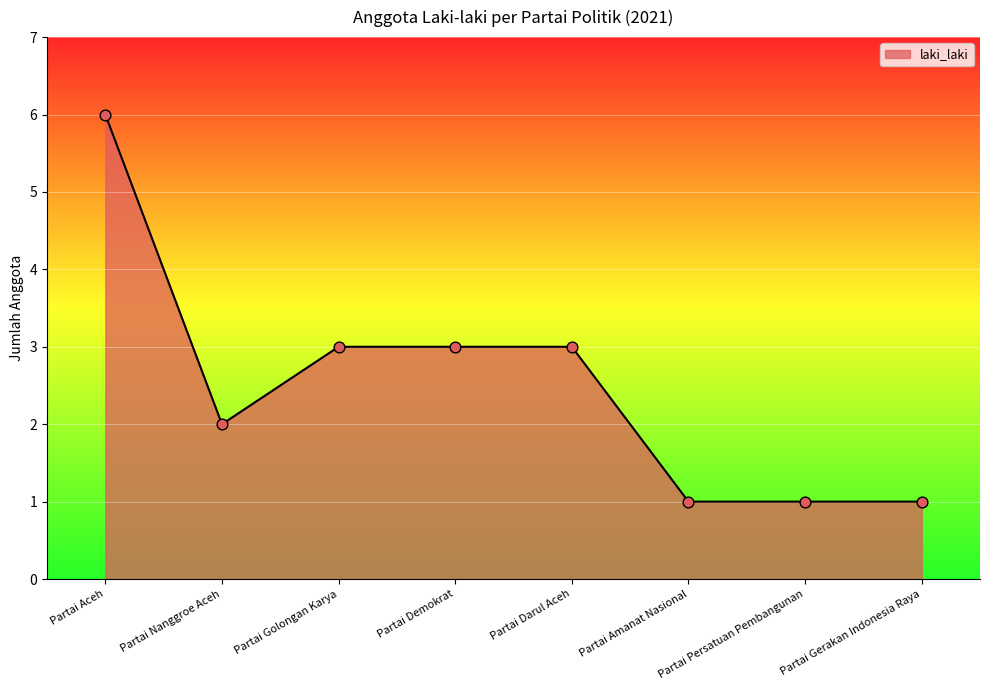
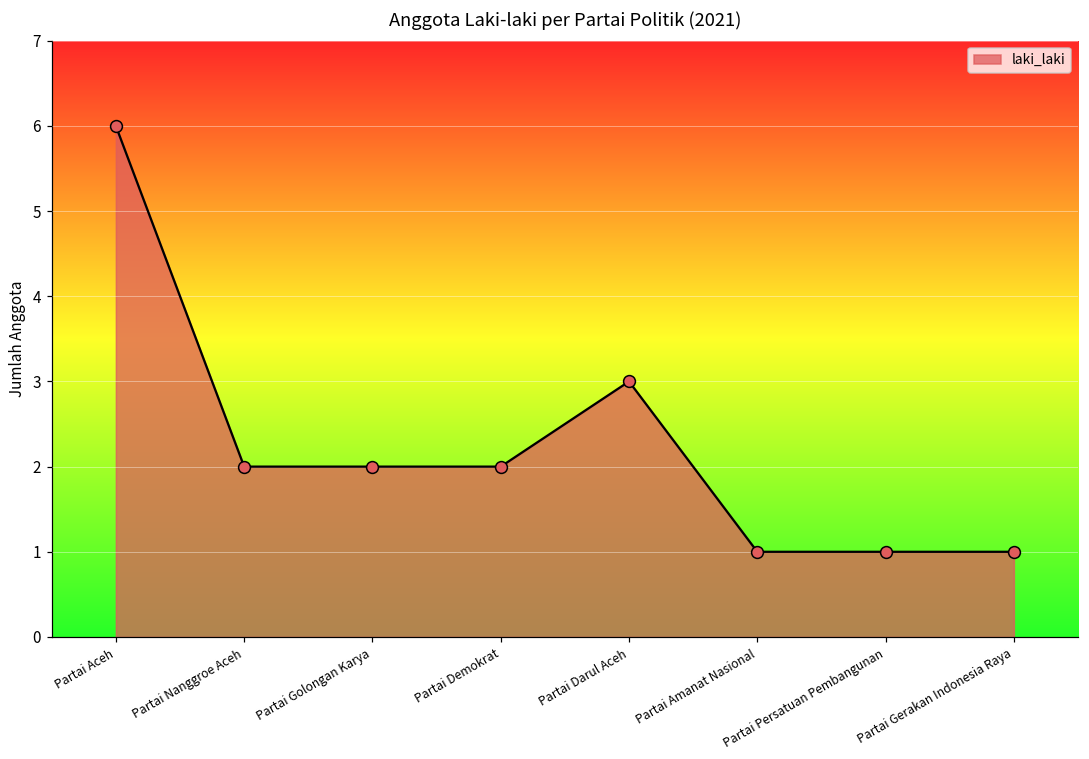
  {
    "Partai Aceh": 6,
    "Partai Nanggroe Aceh": 2,
-   "Partai Golongan Karya": 3,
-   "Partai Demokrat": 3,
+   "Partai Golongan Karya": 2,
+   "Partai Demokrat": 2,
    "Partai Darul Aceh": 3,
    "Partai Amanat Nasional": 1,
    "Partai Persatuan Pembangunan": 1,
    "Partai Gerakan Indonesia Raya": 1
  }
